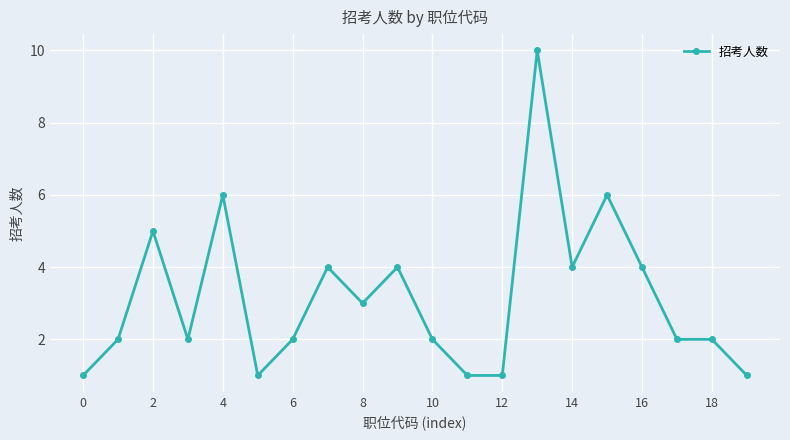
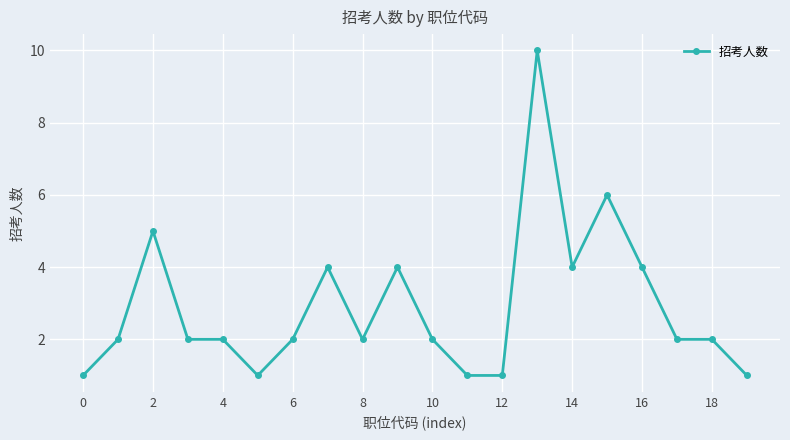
  {
    "0": 1,
    "2": 5,
-   "4": 6,
+   "4": 2,
    "6": 2,
-   "8": 3,
+   "8": 2,
    "10": 2,
    "12": 1,
    "14": 4,
    "16": 4,
    "18": 2
  }
